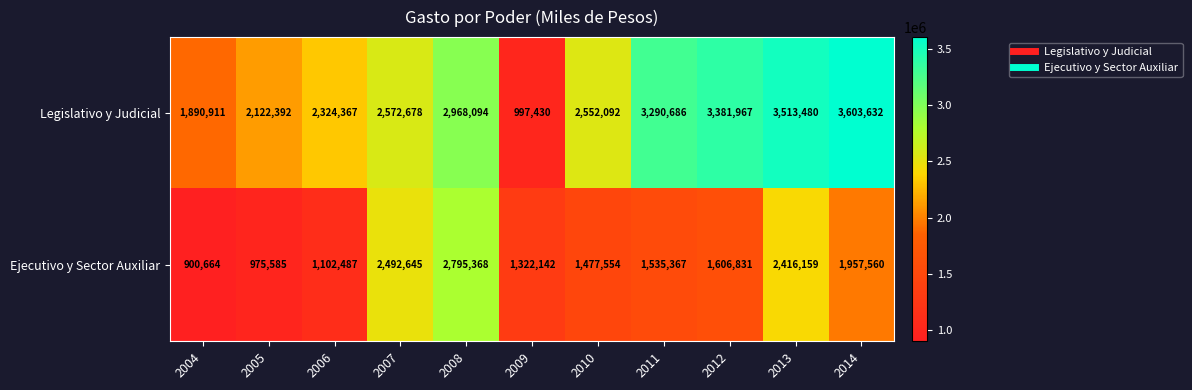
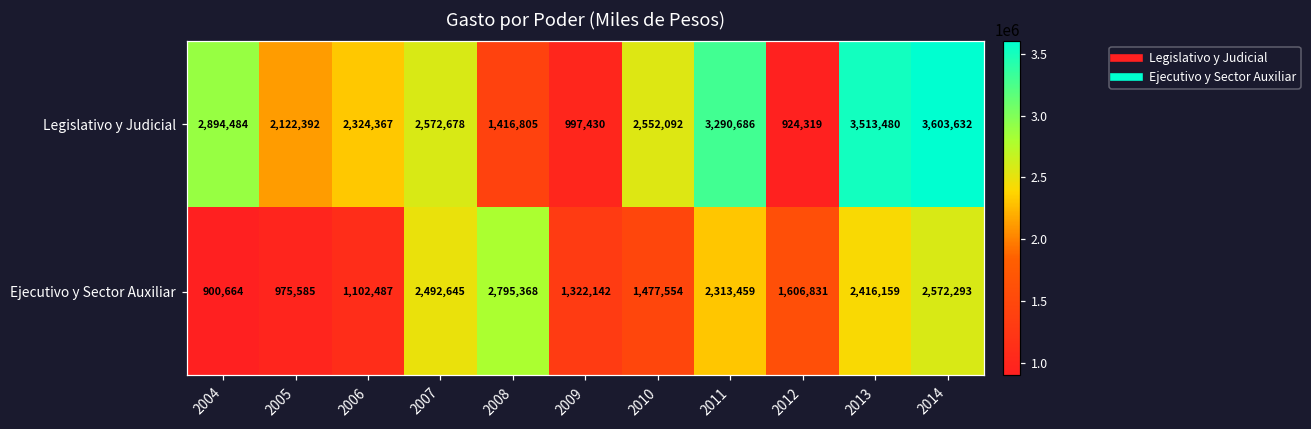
  {
    "Legislativo y Judicial": {
-     "2004": "1,890,911",
+     "2004": "2,894,484",
      "2005": "2,122,392",
      "2006": "2,324,367",
      "2007": "2,572,678",
-     "2008": "2,968,094",
+     "2008": "1,416,805",
      "2009": "997,430",
      "2010": "2,552,092",
      "2011": "3,290,686",
-     "2012": "3,381,967",
+     "2012": "924,319",
      "2013": "3,513,480",
      "2014": "3,603,632"
    },
    "Ejecutivo y Sector Auxiliar": {
      "2004": "900,664",
      "2005": "975,585",
      "2006": "1,102,487",
      "2007": "2,492,645",
      "2008": "2,795,368",
      "2009": "1,322,142",
      "2010": "1,477,554",
-     "2011": "1,535,367",
+     "2011": "2,313,459",
      "2012": "1,606,831",
      "2013": "2,416,159",
-     "2014": "1,957,560"
+     "2014": "2,572,293"
    }
  }
